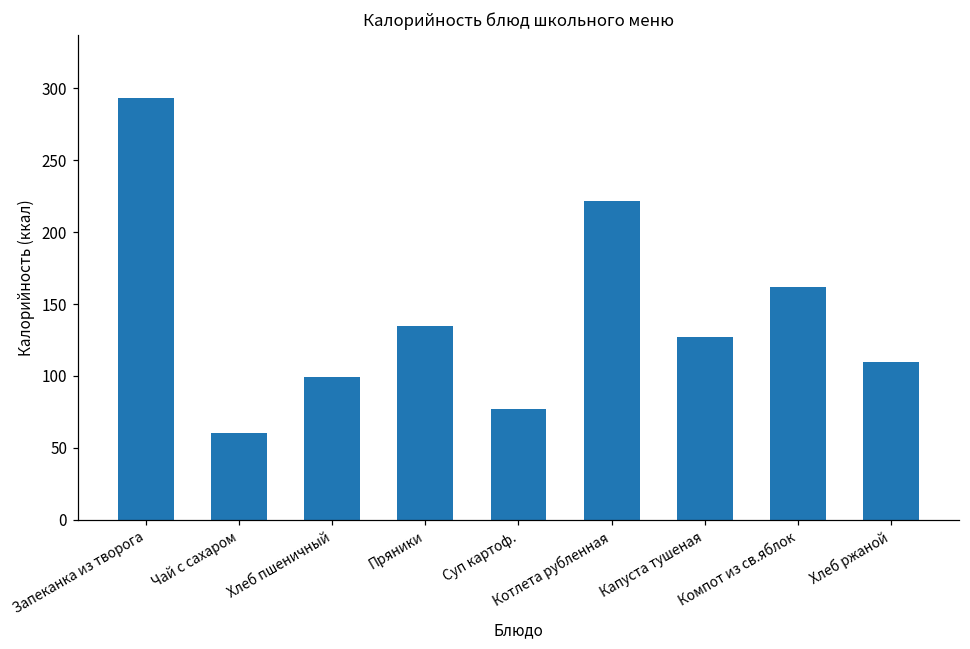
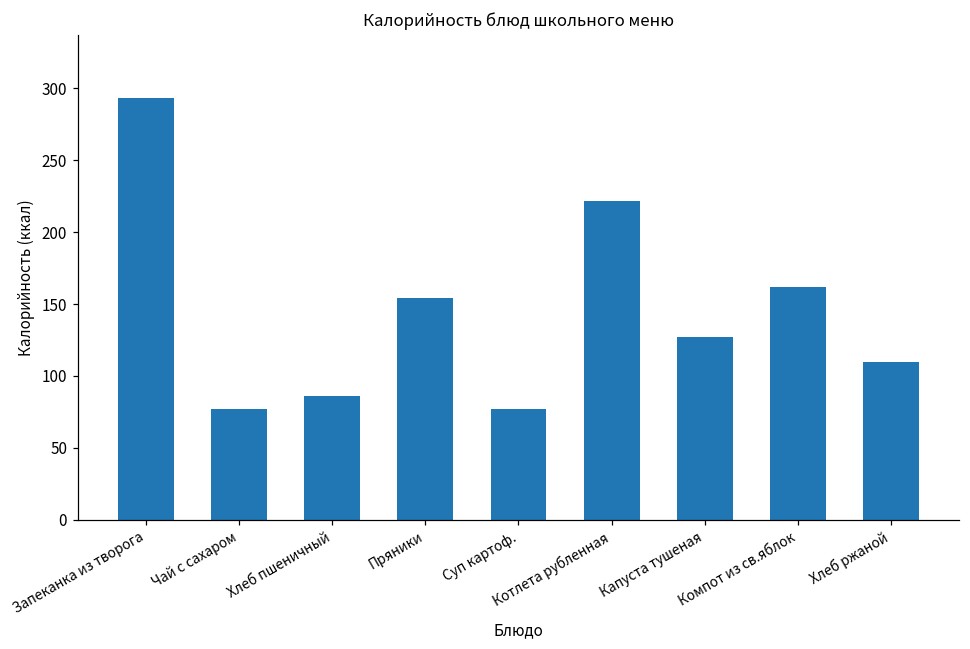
  {
    "Запеканка из творога": 293,
-   "Чай с сахаром": 60,
-   "Хлеб пшеничный": 99,
-   "Пряники": 135,
+   "Чай с сахаром": 77,
+   "Хлеб пшеничный": 86,
+   "Пряники": 154,
    "Суп картоф.": 77,
    "Котлета рубленная": 222,
    "Капуста тушеная": 127,
    "Компот из св.яблок": 162,
    "Хлеб ржаной": 110
  }
